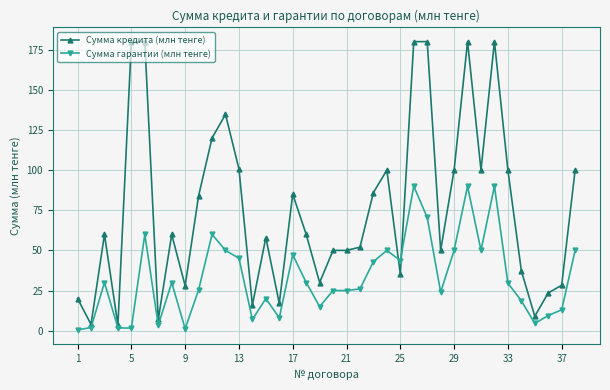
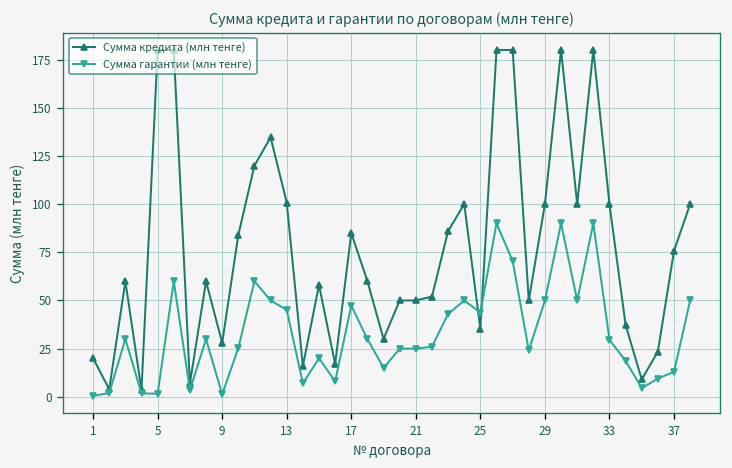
  {
    "Сумма кредита (млн тенге)": {
      "1": 20,
      "9": 28,
      "13": 101,
      "17": 85,
      "21": 50,
      "25": 35,
      "29": 100,
      "33": 100,
-     "37": 28
+     "37": 76
    },
    "Сумма гарантии (млн тенге)": {
      "1": 1,
      "5": 2,
      "9": 1,
      "13": 45,
      "17": 47,
      "21": 25,
      "25": 44,
      "29": 50,
      "33": 30,
      "37": 13
    }
  }
